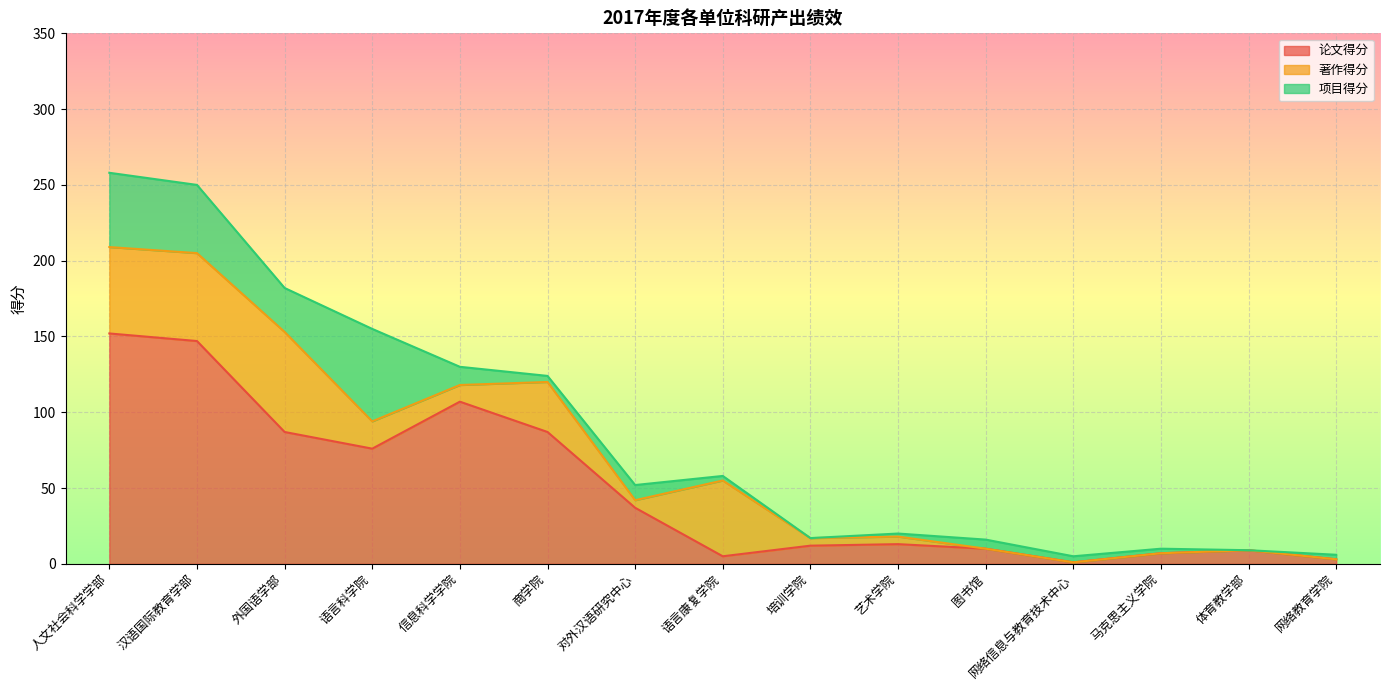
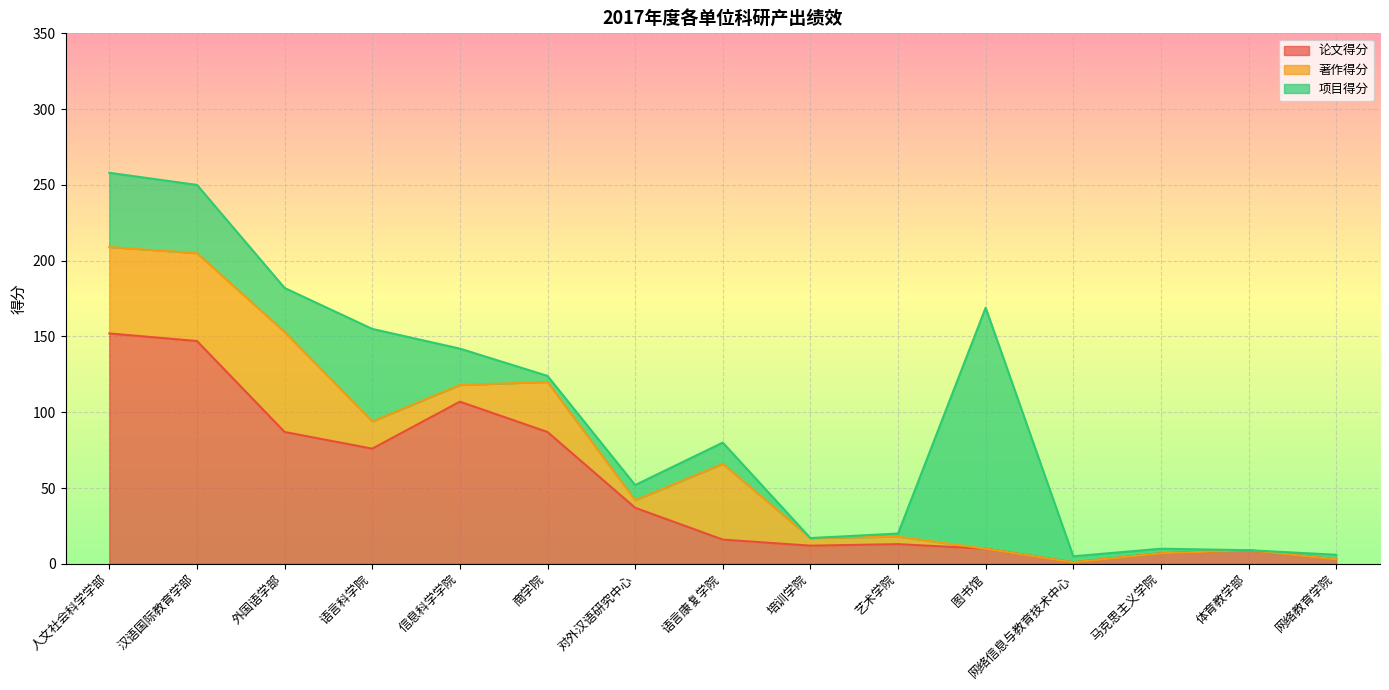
  {
    "论文得分": {
      "人文社会科学学部": 152,
      "汉语国际教育学部": 147,
      "外国语学部": 87,
      "语言科学院": 76,
      "信息科学学院": 107,
      "商学院": 87,
      "对外汉语研究中心": 37,
-     "语言康复学院": 5,
+     "语言康复学院": 16,
      "培训学院": 12,
      "艺术学院": 13
    },
    "著作得分": {
      "人文社会科学学部": 57,
      "汉语国际教育学部": 58,
      "外国语学部": 66,
      "语言科学院": 18,
      "信息科学学院": 11,
      "商学院": 33,
      "对外汉语研究中心": 5,
      "语言康复学院": 50,
      "艺术学院": 5
    },
    "项目得分": {
      "人文社会科学学部": 49,
      "汉语国际教育学部": 45,
      "外国语学部": 29,
      "语言科学院": 61,
-     "信息科学学院": 12,
+     "信息科学学院": 24,
      "商学院": 4,
      "对外汉语研究中心": 10,
-     "语言康复学院": 3,
+     "语言康复学院": 14,
      "艺术学院": 2,
-     "图书馆": 6,
+     "图书馆": 159,
      "网络信息与教育技术中心": 4,
      "马克思主义学院": 3,
      "网络教育学院": 3
    }
  }
